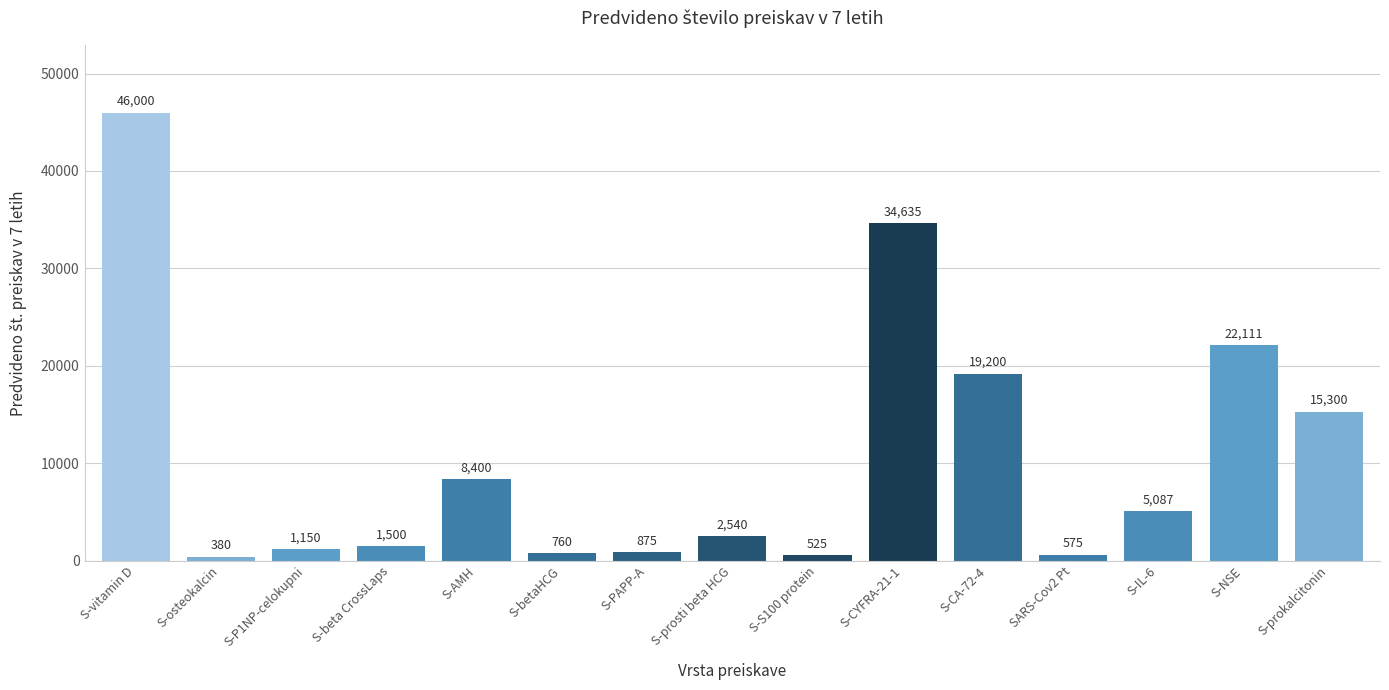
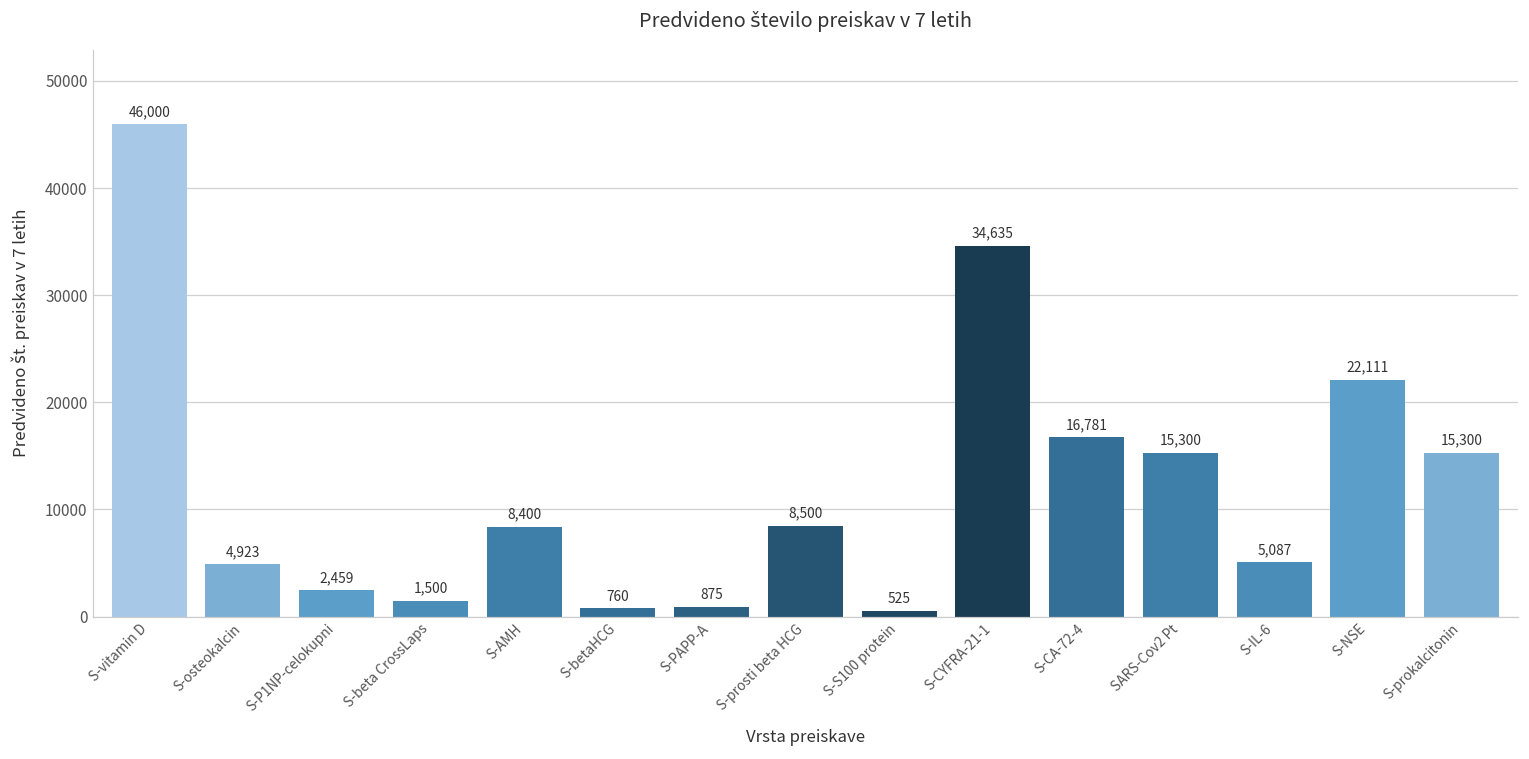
  {
    "S-vitamin D": "46,000",
-   "S-osteokalcin": "380",
-   "S-P1NP-celokupni": "1,150",
+   "S-osteokalcin": "4,923",
+   "S-P1NP-celokupni": "2,459",
    "S-beta CrossLaps": "1,500",
    "S-AMH": "8,400",
    "S-betaHCG": "760",
    "S-PAPP-A": "875",
-   "S-prosti beta HCG": "2,540",
+   "S-prosti beta HCG": "8,500",
    "S-S100 protein": "525",
    "S-CYFRA-21-1": "34,635",
-   "S-CA-72-4": "19,200",
-   "SARS-Cov2 Pt": "575",
+   "S-CA-72-4": "16,781",
+   "SARS-Cov2 Pt": "15,300",
    "S-IL-6": "5,087",
    "S-NSE": "22,111",
    "S-prokalcitonin": "15,300"
  }
